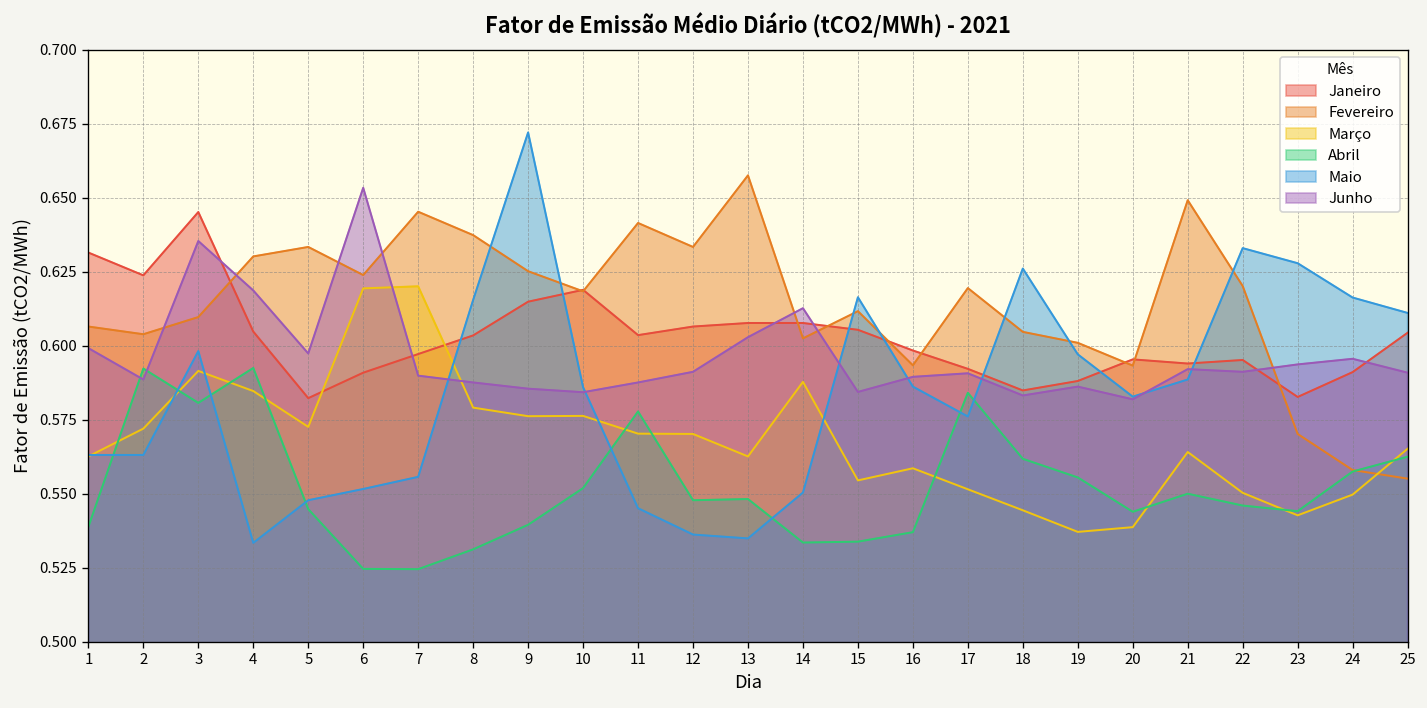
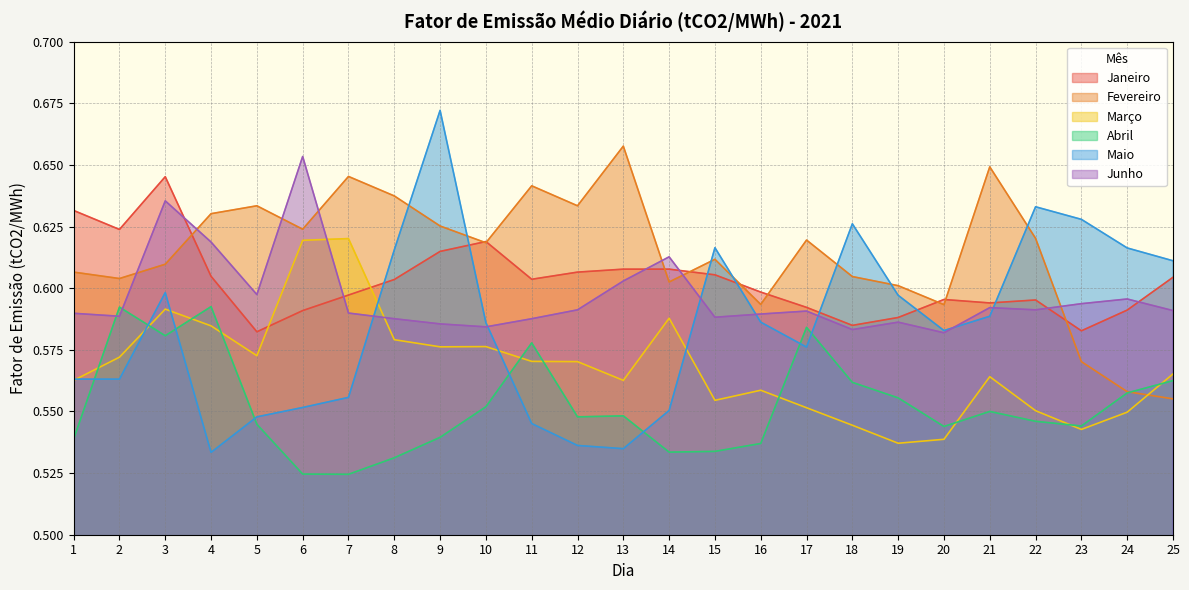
  {
    "Abril": {
      "1": 0.539,
      "2": 0.592,
      "3": 0.581,
      "4": 0.593,
      "5": 0.545,
      "6": 0.525,
      "7": 0.525,
      "8": 0.531,
      "9": 0.540,
      "10": 0.552,
      "11": 0.578,
      "12": 0.548,
      "13": 0.548,
      "14": 0.534,
      "15": 0.534,
      "16": 0.537,
      "17": 0.584,
      "18": 0.562,
      "19": 0.556,
      "20": 0.544,
      "21": 0.550,
      "22": 0.546,
      "23": 0.544,
      "25": 0.563
    },
    "Maio": {
      "2": 0.563,
      "3": 0.598,
      "4": 0.533,
      "5": 0.548,
      "6": 0.552,
      "7": 0.556,
      "8": 0.616,
      "9": 0.672,
      "10": 0.586,
      "11": 0.545,
      "12": 0.536,
      "13": 0.535,
      "14": 0.550,
      "15": 0.616,
      "16": 0.586,
      "17": 0.576,
      "18": 0.626,
      "19": 0.597,
      "21": 0.589,
      "22": 0.633,
      "23": 0.628,
      "24": 0.616,
      "25": 0.611
    },
    "Junho": {
-     "1": 0.599,
+     "1": 0.590,
      "2": 0.589,
      "3": 0.635,
      "4": 0.619,
      "5": 0.597,
      "6": 0.653,
      "7": 0.590,
      "8": 0.588,
      "9": 0.586,
      "10": 0.584,
      "11": 0.588,
      "12": 0.591,
      "13": 0.603,
      "14": 0.613,
-     "15": 0.584,
+     "15": 0.588,
      "16": 0.590,
      "17": 0.591,
      "18": 0.583,
      "19": 0.586,
      "21": 0.592,
      "22": 0.591,
      "23": 0.594,
      "24": 0.596,
      "25": 0.591
    }
  }
